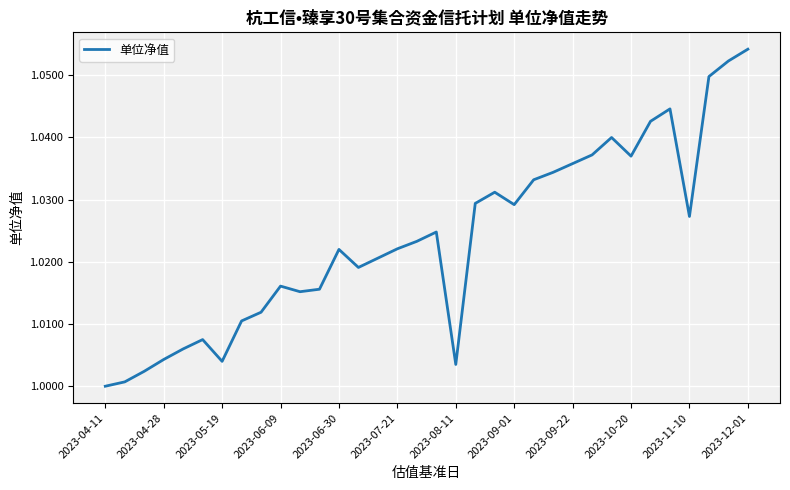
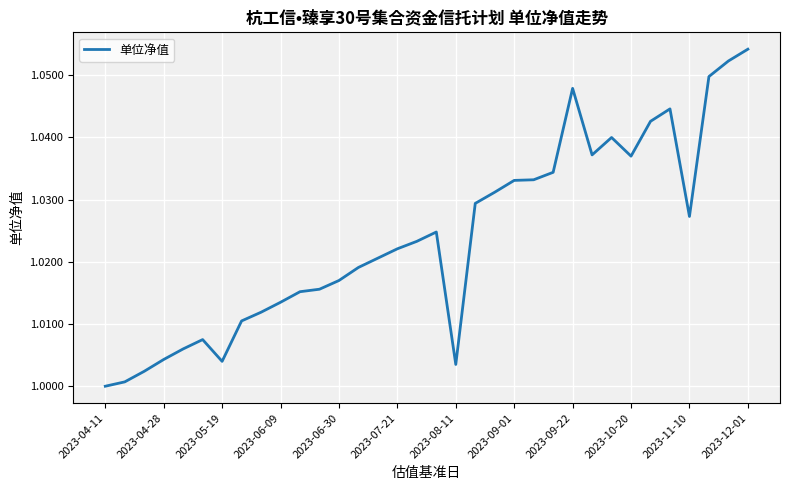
  {
    "2023-04-11": 1.000,
    "2023-04-28": 1.004,
    "2023-05-19": 1.004,
-   "2023-06-09": 1.016,
-   "2023-06-30": 1.022,
+   "2023-06-09": 1.014,
+   "2023-06-30": 1.017,
    "2023-07-21": 1.022,
    "2023-08-11": 1.004,
-   "2023-09-01": 1.029,
-   "2023-09-22": 1.036,
+   "2023-09-01": 1.033,
+   "2023-09-22": 1.048,
    "2023-10-20": 1.037,
    "2023-11-10": 1.027,
    "2023-12-01": 1.054
  }
